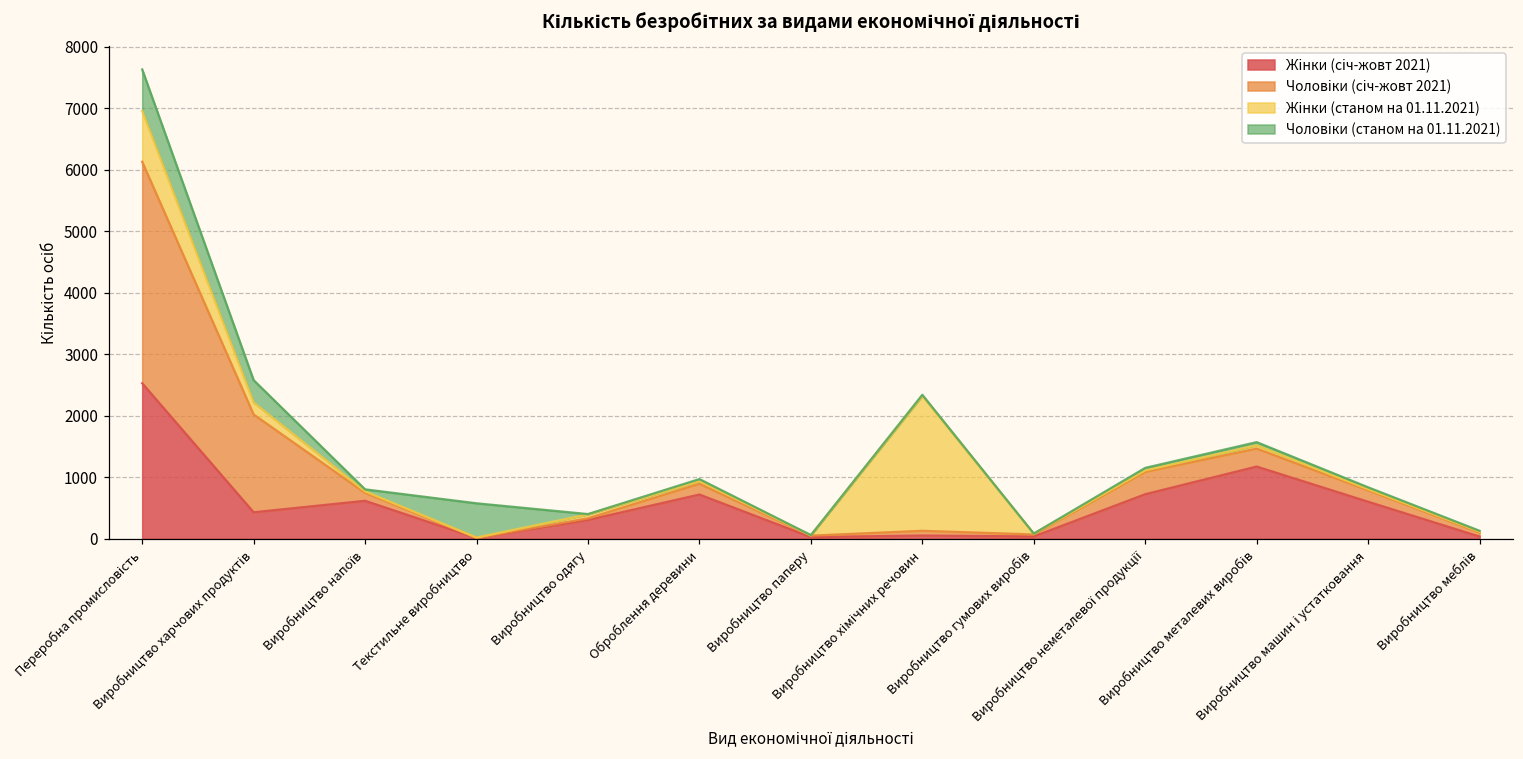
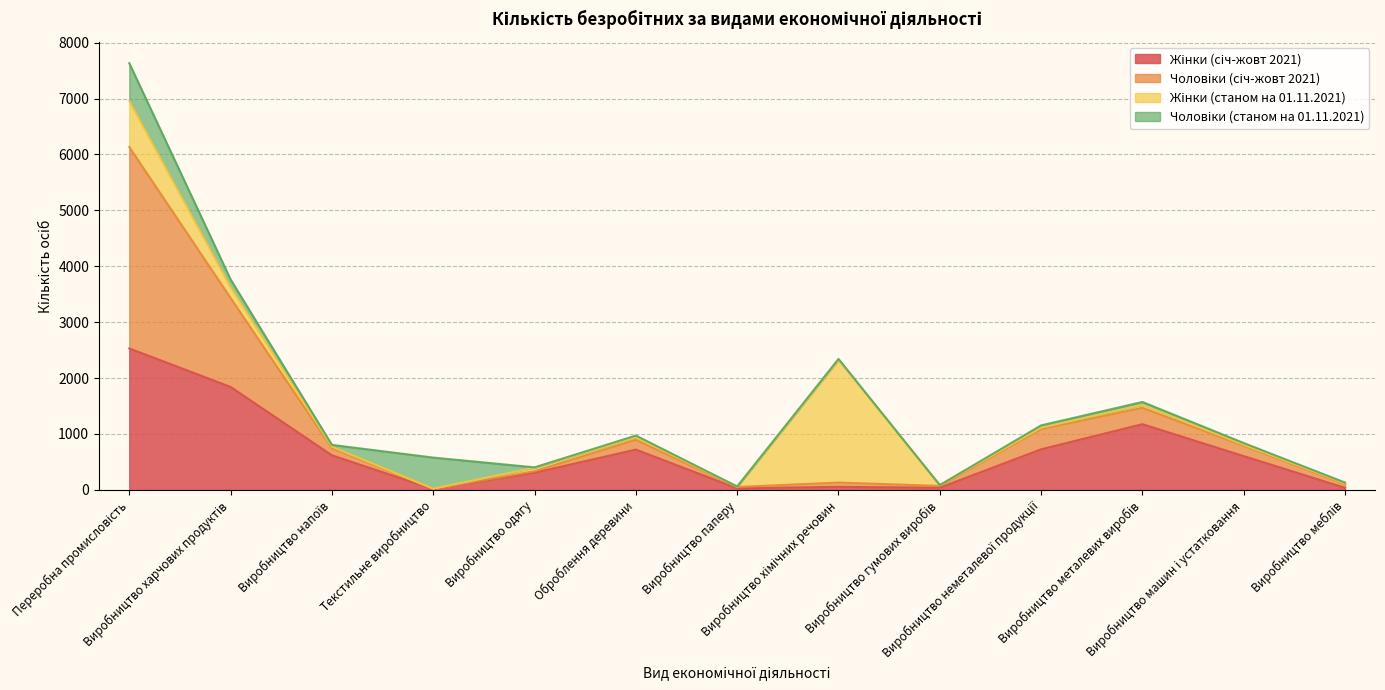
  {
    "Жінки (січ-жовт 2021)": {
      "Переробна промисловість": 2500,
-     "Виробництво харчових продуктів": 400,
+     "Виробництво харчових продуктів": 1800,
      "Виробництво напоїв": 600,
      "Оброблення деревини": 700,
      "Виробництво хімічних речовин": 100,
      "Виробництво неметалевої продукції": 700,
      "Виробництво металевих виробів": 1200,
      "Виробництво машин і устатковання": 600,
      "Виробництво меблів": 0
    },
    "Чоловіки (січ-жовт 2021)": {
      "Переробна промисловість": 3600,
      "Виробництво харчових продуктів": 1600,
      "Виробництво хімічних речовин": 100,
      "Виробництво металевих виробів": 300
    },
    "Жінки (станом на 01.11.2021)": {
      "Переробна промисловість": 800,
      "Виробництво харчових продуктів": 200,
      "Виробництво металевих виробів": 100
    },
    "Чоловіки (станом на 01.11.2021)": {
      "Переробна промисловість": 700,
-     "Виробництво харчових продуктів": 400,
+     "Виробництво харчових продуктів": 100,
      "Текстильне виробництво": 600,
      "Виробництво металевих виробів": 100
    }
  }
